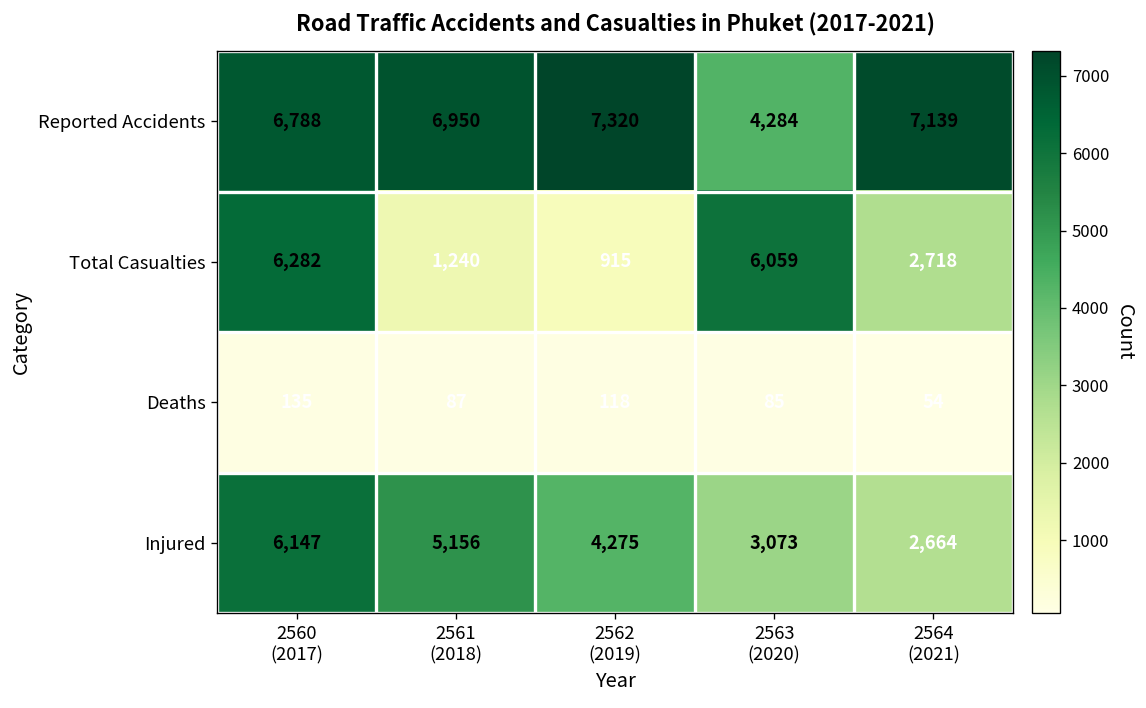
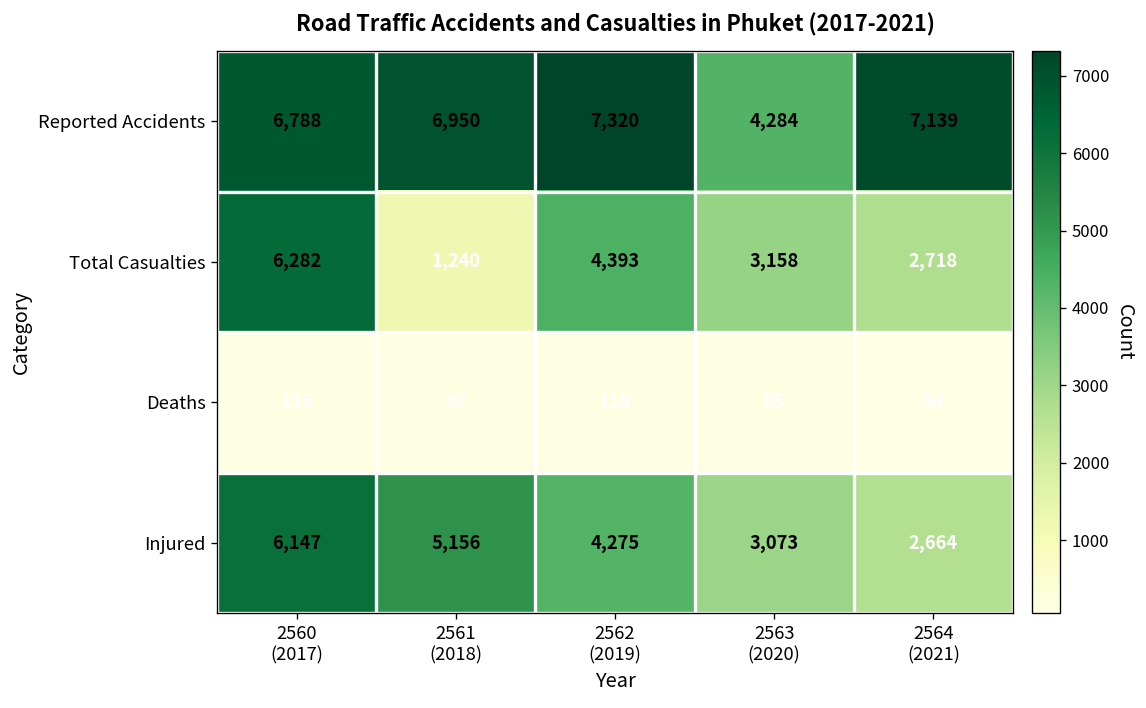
  {
    "Reported Accidents": {
      "2560 (2017)": "6,788",
      "2561 (2018)": "6,950",
      "2562 (2019)": "7,320",
      "2563 (2020)": "4,284",
      "2564 (2021)": "7,139"
    },
    "Total Casualties": {
      "2560 (2017)": "6,282",
      "2561 (2018)": "1,240",
-     "2562 (2019)": "915",
-     "2563 (2020)": "6,059",
+     "2562 (2019)": "4,393",
+     "2563 (2020)": "3,158",
      "2564 (2021)": "2,718"
    },
    "Injured": {
      "2560 (2017)": "6,147",
      "2561 (2018)": "5,156",
      "2562 (2019)": "4,275",
      "2563 (2020)": "3,073",
      "2564 (2021)": "2,664"
    }
  }
